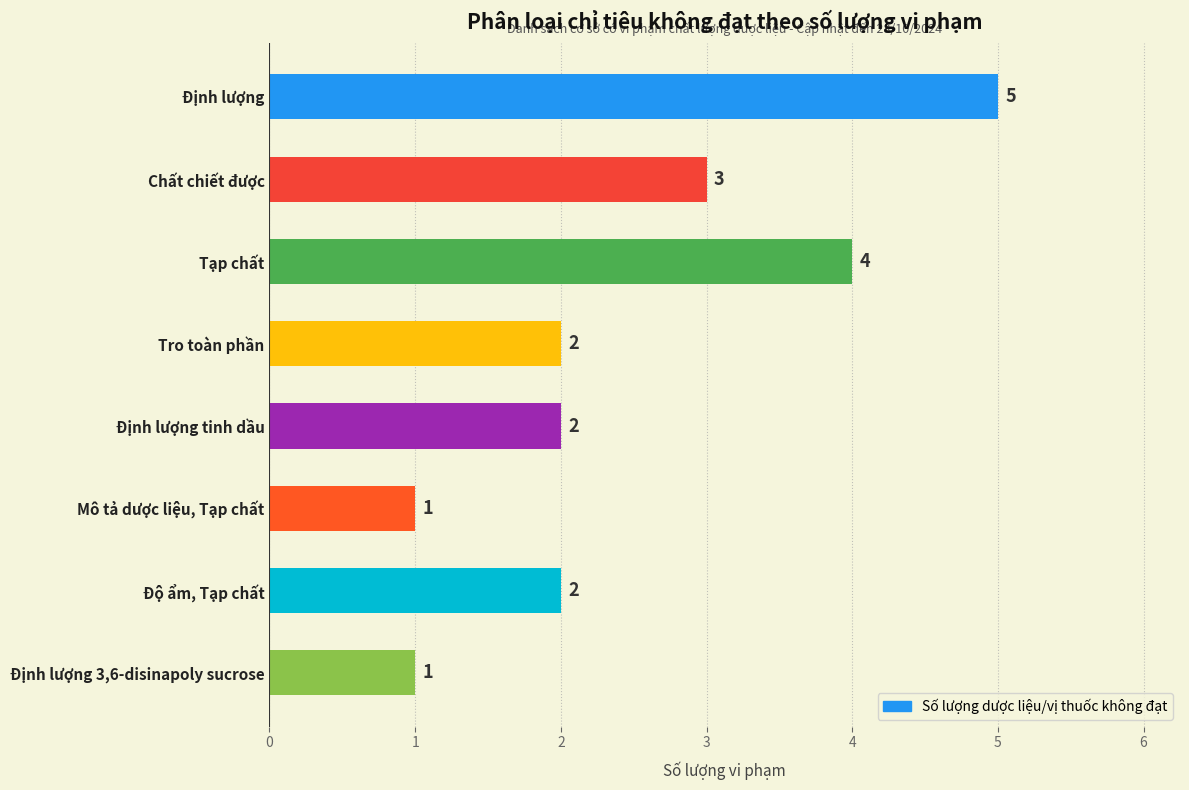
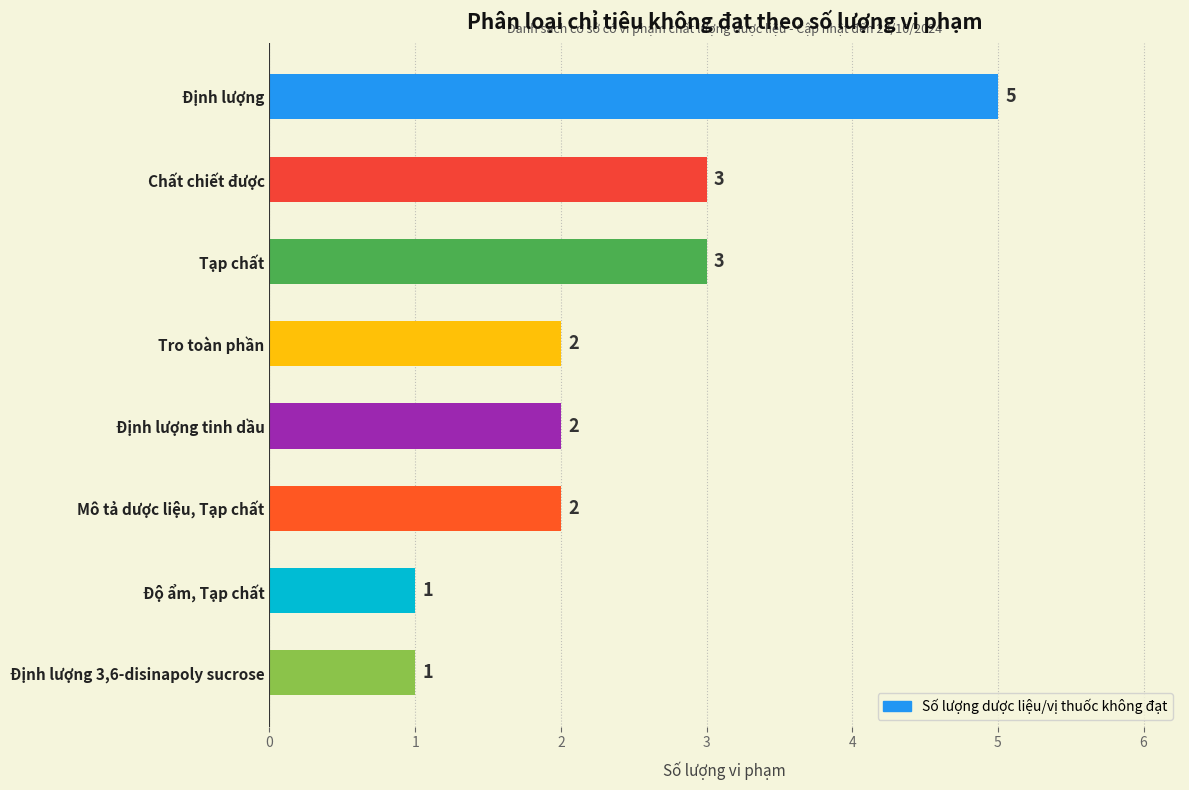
  {
    "Định lượng": 5,
    "Chất chiết được": 3,
-   "Tạp chất": 4,
+   "Tạp chất": 3,
    "Tro toàn phần": 2,
    "Định lượng tinh dầu": 2,
-   "Mô tả dược liệu, Tạp chất": 1,
-   "Độ ẩm, Tạp chất": 2,
+   "Mô tả dược liệu, Tạp chất": 2,
+   "Độ ẩm, Tạp chất": 1,
    "Định lượng 3,6-disinapoly sucrose": 1
  }
